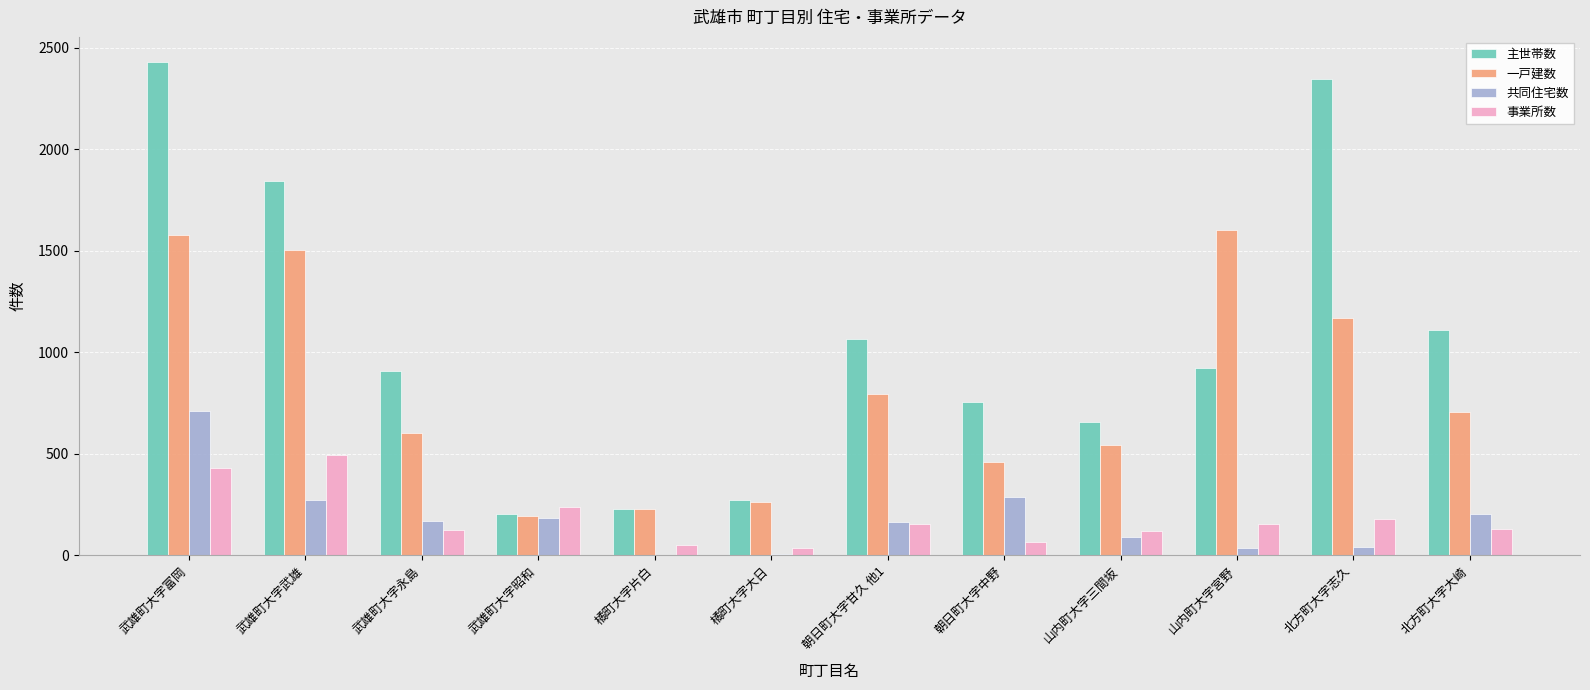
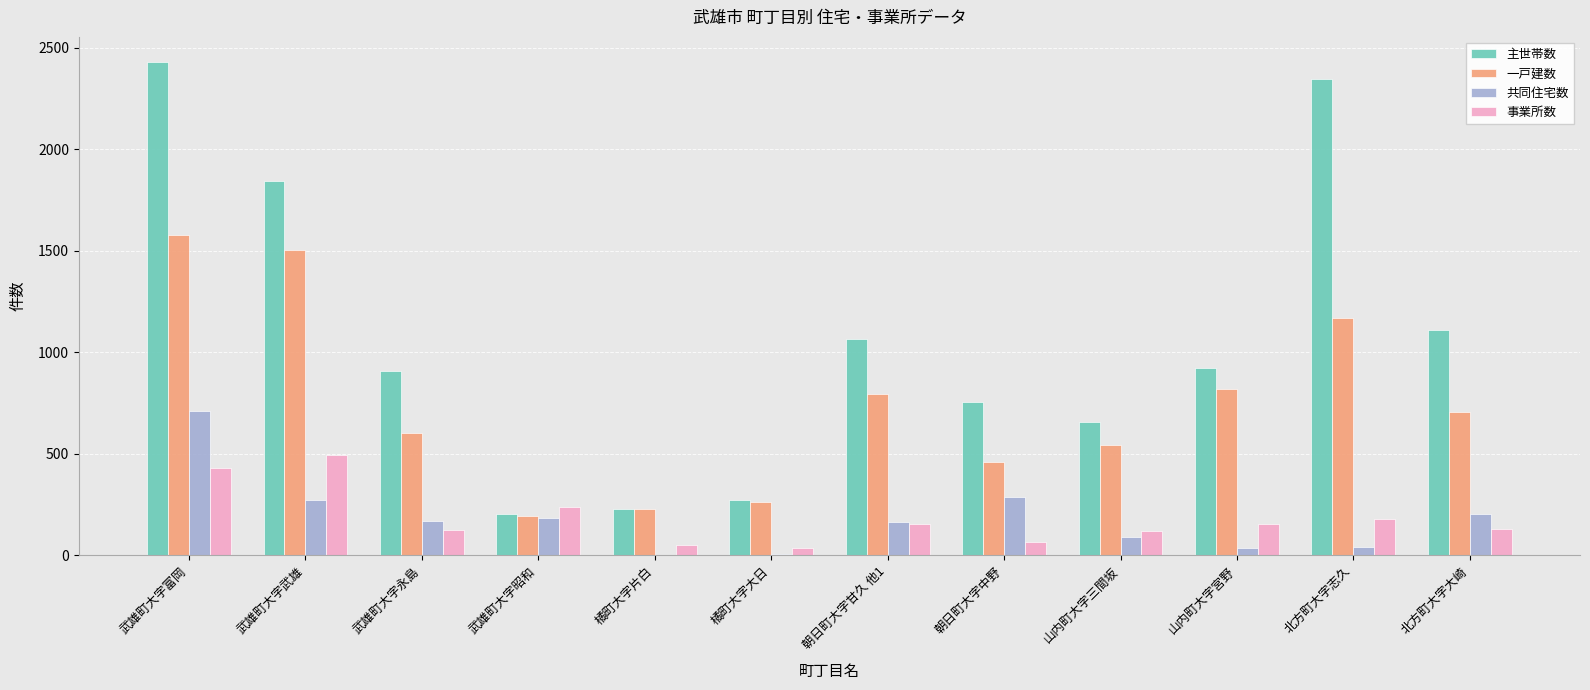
  {
    "主世帯数": {
      "武雄町大字富岡": 2430,
      "武雄町大字武雄": 1840,
      "武雄町大字永島": 910,
      "武雄町大字昭和": 210,
      "橘町大字片白": 230,
      "橘町大字大日": 270,
      "朝日町大字甘久 他1": 1070,
      "朝日町大字中野": 760,
      "山内町大字三間坂": 660,
      "山内町大字宮野": 930,
      "北方町大字志久": 2350,
      "北方町大字大崎": 1110
    },
    "一戸建数": {
      "武雄町大字富岡": 1580,
      "武雄町大字武雄": 1510,
      "武雄町大字永島": 610,
      "武雄町大字昭和": 200,
      "橘町大字片白": 230,
      "橘町大字大日": 260,
      "朝日町大字甘久 他1": 790,
      "朝日町大字中野": 460,
      "山内町大字三間坂": 550,
-     "山内町大字宮野": 1600,
+     "山内町大字宮野": 820,
      "北方町大字志久": 1170,
      "北方町大字大崎": 710
    },
    "共同住宅数": {
      "武雄町大字富岡": 710,
      "武雄町大字武雄": 270,
      "武雄町大字永島": 170,
      "武雄町大字昭和": 180,
      "橘町大字片白": 0,
      "朝日町大字甘久 他1": 160,
      "朝日町大字中野": 290,
      "山内町大字三間坂": 90,
      "山内町大字宮野": 40,
      "北方町大字志久": 40,
      "北方町大字大崎": 210
    },
    "事業所数": {
      "武雄町大字富岡": 430,
      "武雄町大字武雄": 500,
      "武雄町大字永島": 130,
      "武雄町大字昭和": 240,
      "橘町大字片白": 50,
      "橘町大字大日": 40,
      "朝日町大字甘久 他1": 160,
      "朝日町大字中野": 70,
      "山内町大字三間坂": 120,
      "山内町大字宮野": 160,
      "北方町大字志久": 180,
      "北方町大字大崎": 130
    }
  }
